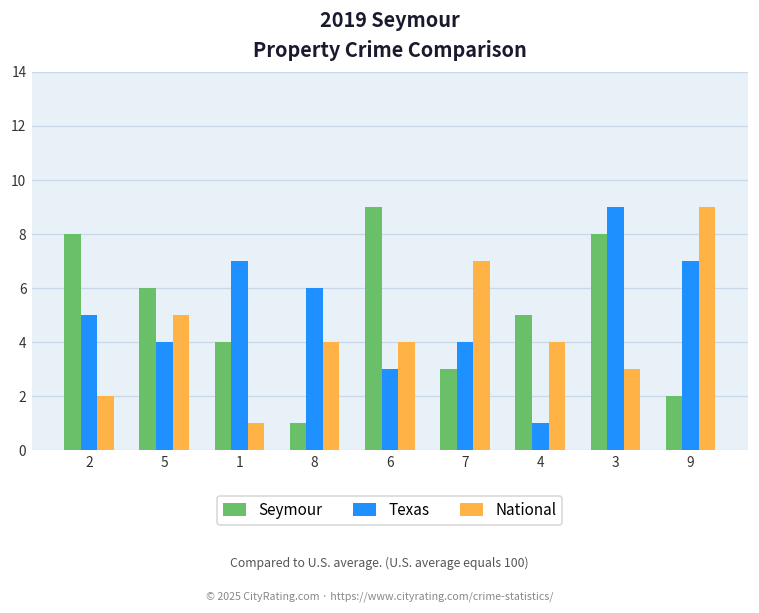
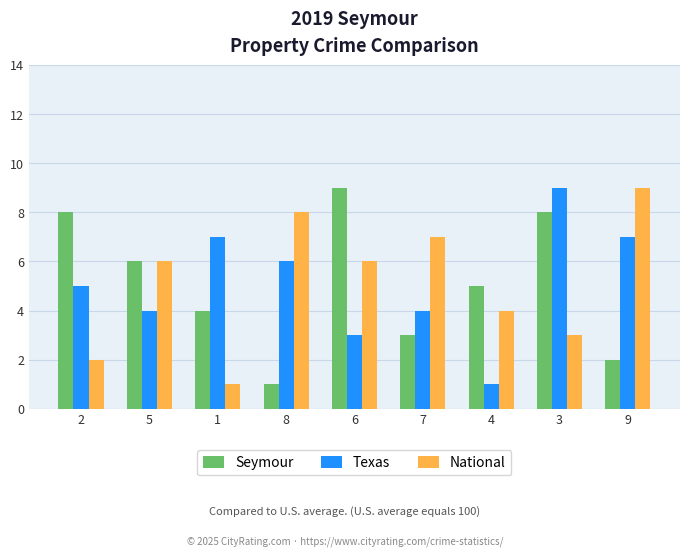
  {
    "Seymour": {
      "2": 8,
      "5": 6,
      "1": 4,
      "8": 1,
      "6": 9,
      "7": 3,
      "4": 5,
      "3": 8,
      "9": 2
    },
    "Texas": {
      "2": 5,
      "5": 4,
      "1": 7,
      "8": 6,
      "6": 3,
      "7": 4,
      "4": 1,
      "3": 9,
      "9": 7
    },
    "National": {
      "2": 2,
-     "5": 5,
+     "5": 6,
      "1": 1,
-     "8": 4,
-     "6": 4,
+     "8": 8,
+     "6": 6,
      "7": 7,
      "4": 4,
      "3": 3,
      "9": 9
    }
  }
